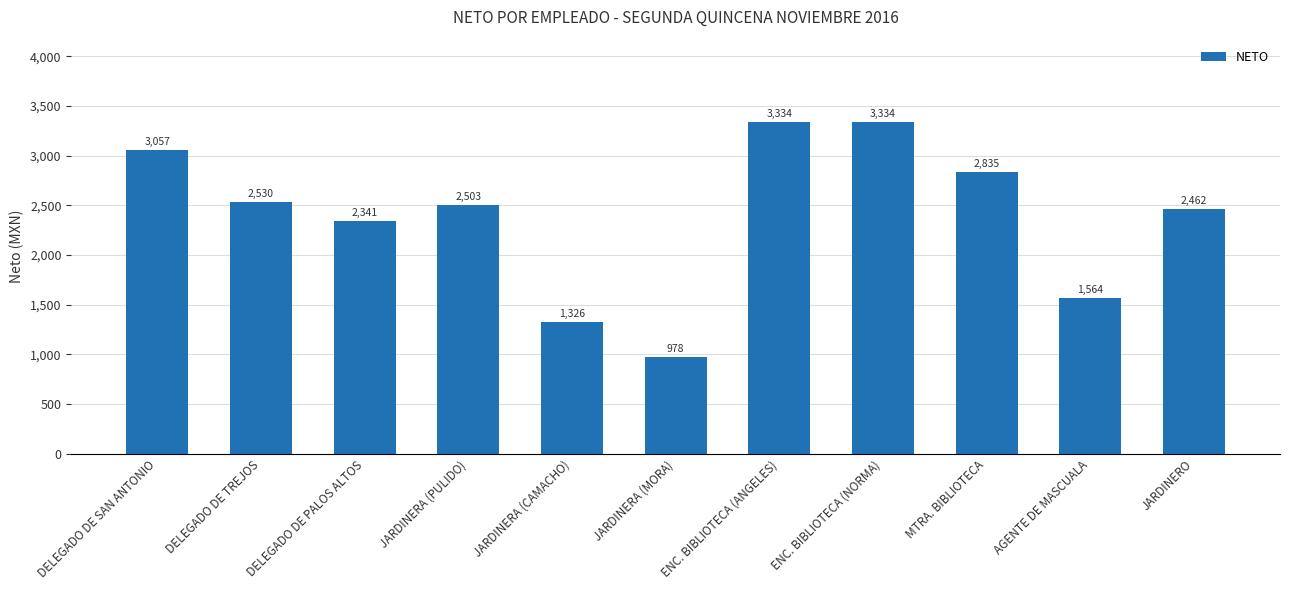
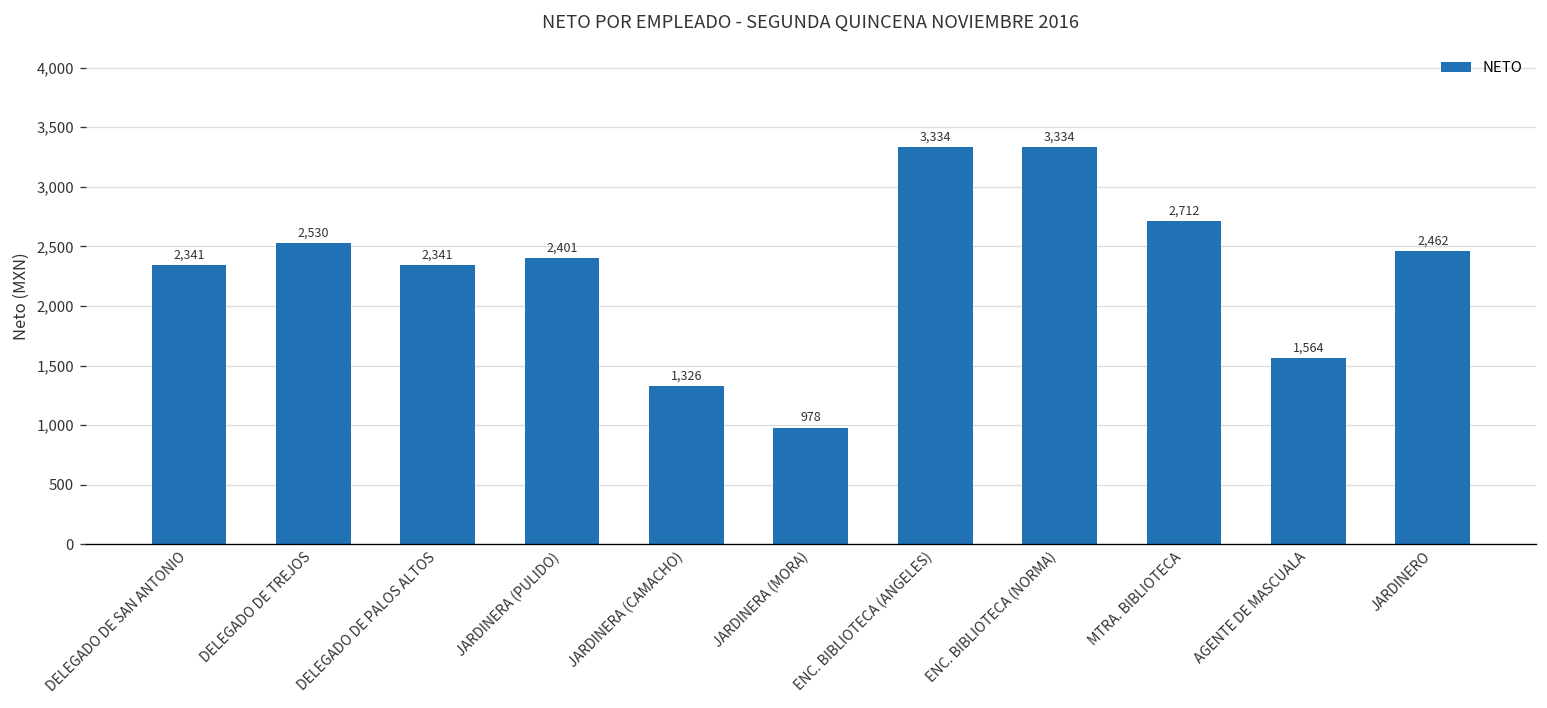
  {
-   "DELEGADO DE SAN ANTONIO": "3,057",
+   "DELEGADO DE SAN ANTONIO": "2,341",
    "DELEGADO DE TREJOS": "2,530",
    "DELEGADO DE PALOS ALTOS": "2,341",
-   "JARDINERA (PULIDO)": "2,503",
+   "JARDINERA (PULIDO)": "2,401",
    "JARDINERA (CAMACHO)": "1,326",
    "JARDINERA (MORA)": "978",
    "ENC. BIBLIOTECA (ANGELES)": "3,334",
    "ENC. BIBLIOTECA (NORMA)": "3,334",
-   "MTRA. BIBLIOTECA": "2,835",
+   "MTRA. BIBLIOTECA": "2,712",
    "AGENTE DE MASCUALA": "1,564",
    "JARDINERO": "2,462"
  }
